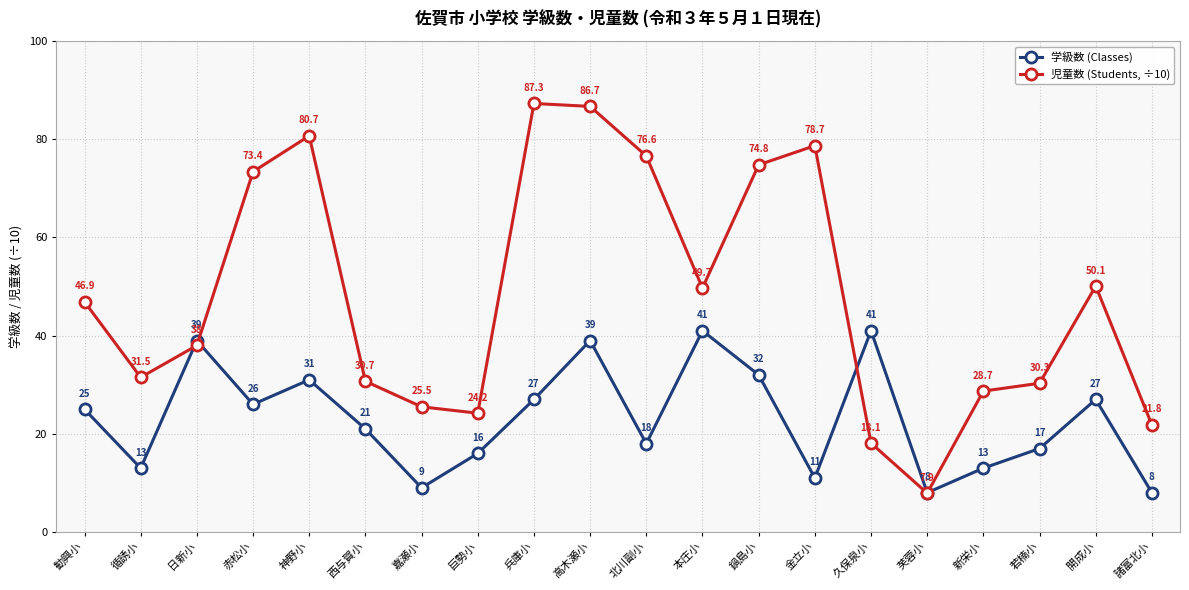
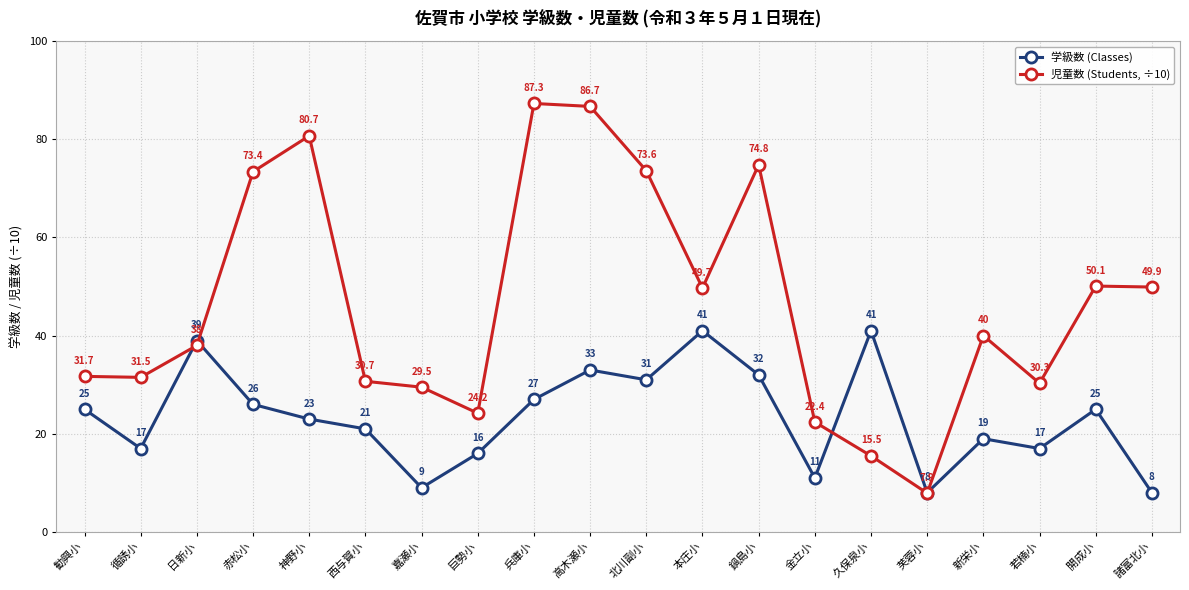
  {
    "学級数 (Classes)": {
      "勧興小": 25,
-     "循誘小": 13,
+     "循誘小": 17,
      "赤松小": 26,
-     "神野小": 31,
+     "神野小": 23,
      "西与賀小": 21,
      "嘉瀬小": 9,
      "巨勢小": 16,
      "兵庫小": 27,
-     "高木瀬小": 39,
-     "北川副小": 18,
+     "高木瀬小": 33,
+     "北川副小": 31,
      "本庄小": 41,
      "鍋島小": 32,
      "金立小": 11,
      "久保泉小": 41,
-     "新栄小": 13,
+     "新栄小": 19,
      "若楠小": 17,
-     "開成小": 27,
+     "開成小": 25,
      "諸富北小": 8
    },
    "児童数 (Students, ÷10)": {
-     "勧興小": 46.9,
+     "勧興小": 31.7,
      "循誘小": 31.5,
      "赤松小": 73.4,
      "神野小": 80.7,
      "西与賀小": 30.7,
-     "嘉瀬小": 25.5,
+     "嘉瀬小": 29.5,
      "巨勢小": 24.2,
      "兵庫小": 87.3,
      "高木瀬小": 86.7,
-     "北川副小": 76.6,
+     "北川副小": 73.6,
      "本庄小": 49.7,
      "鍋島小": 74.8,
-     "金立小": 78.7,
-     "久保泉小": 18.1,
-     "新栄小": 28.7,
+     "金立小": 22.4,
+     "久保泉小": 15.5,
+     "新栄小": 40,
      "若楠小": 30.3,
      "開成小": 50.1,
-     "諸富北小": 21.8
+     "諸富北小": 49.9
    }
  }
